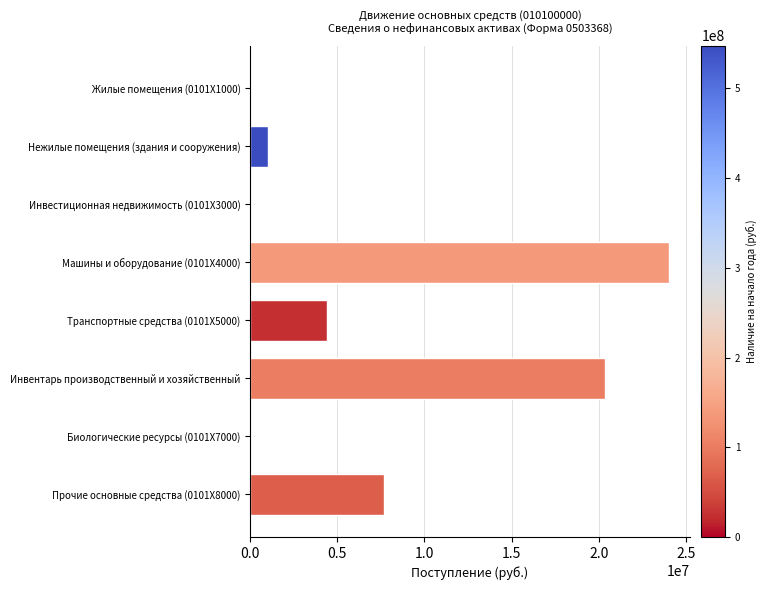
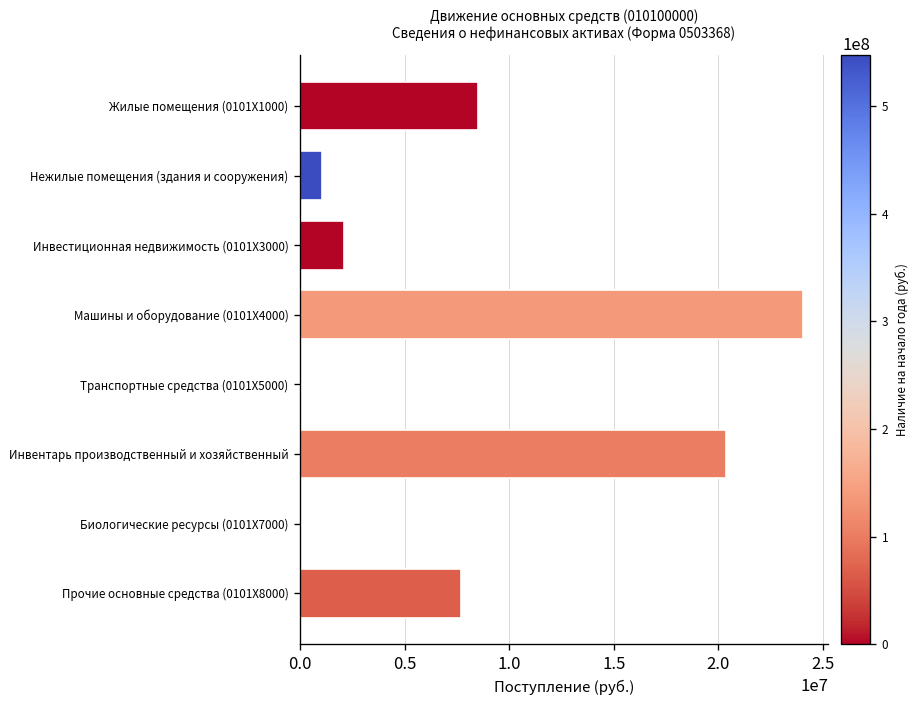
  {
-   "Жилые помещения (0101Х1000)": 0,
+   "Жилые помещения (0101Х1000)": 8500000,
    "Нежилые помещения (здания и сооружения)": 1000000,
-   "Инвестиционная недвижимость (0101Х3000)": 0,
+   "Инвестиционная недвижимость (0101Х3000)": 2100000,
    "Машины и оборудование (0101Х4000)": 24000000,
-   "Транспортные средства (0101Х5000)": 4400000,
+   "Транспортные средства (0101Х5000)": 0,
    "Инвентарь производственный и хозяйственный": 20400000,
    "Биологические ресурсы (0101Х7000)": 0,
    "Прочие основные средства (0101Х8000)": 7700000
  }
